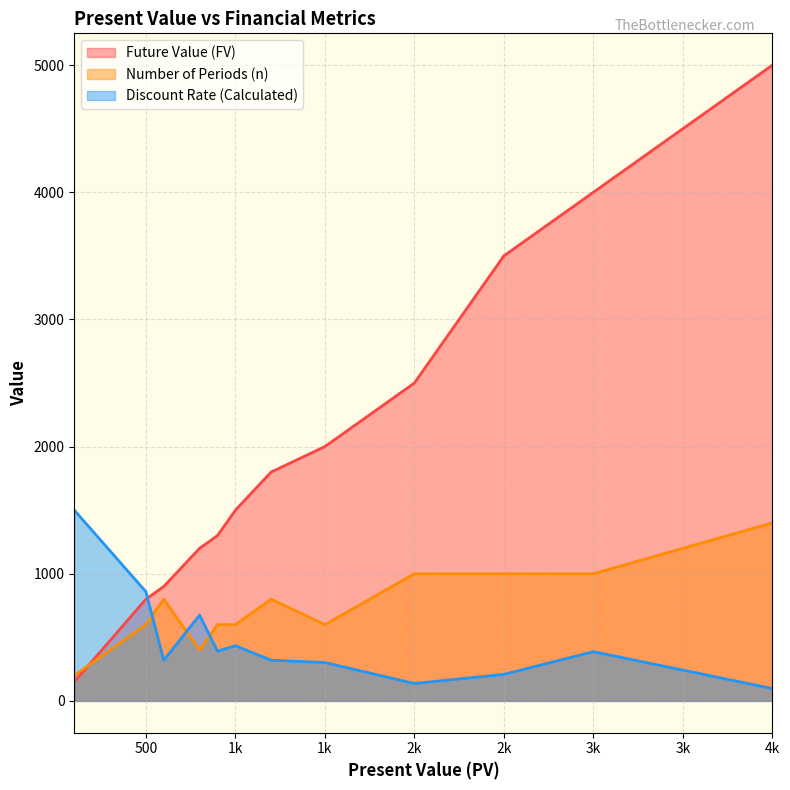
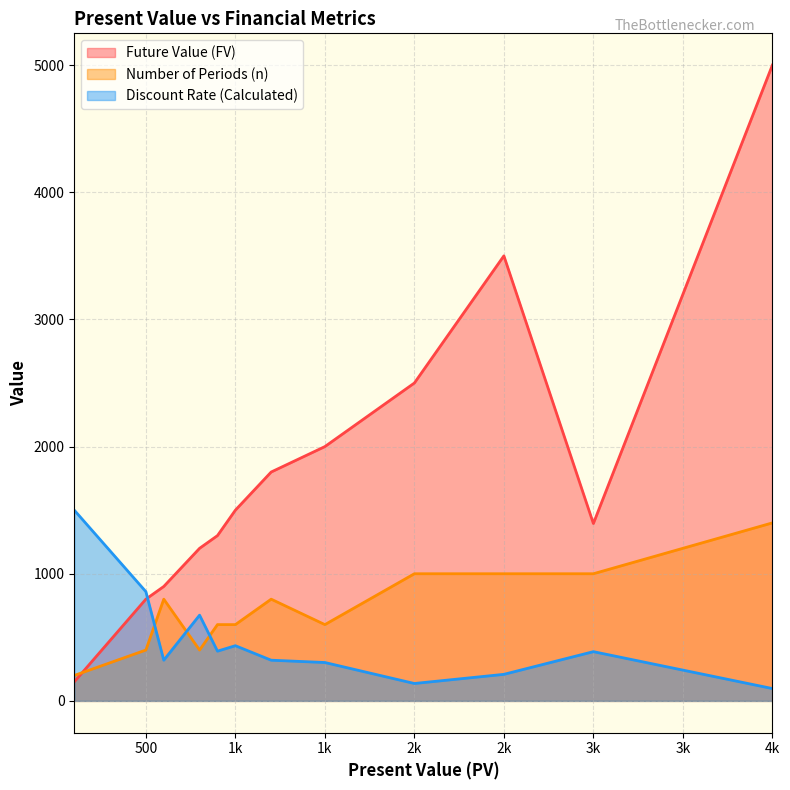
  {
    "Future Value (FV)": {
      "500": 800,
-     "3k": 4000,
+     "3k": 1400,
      "4k": 5000
    },
    "Number of Periods (n)": {
-     "500": 600,
+     "500": 400,
      "3k": 1000,
      "4k": 1400
    },
    "Discount Rate (Calculated)": {
      "500": 860,
      "3k": 390,
      "4k": 100
    }
  }
